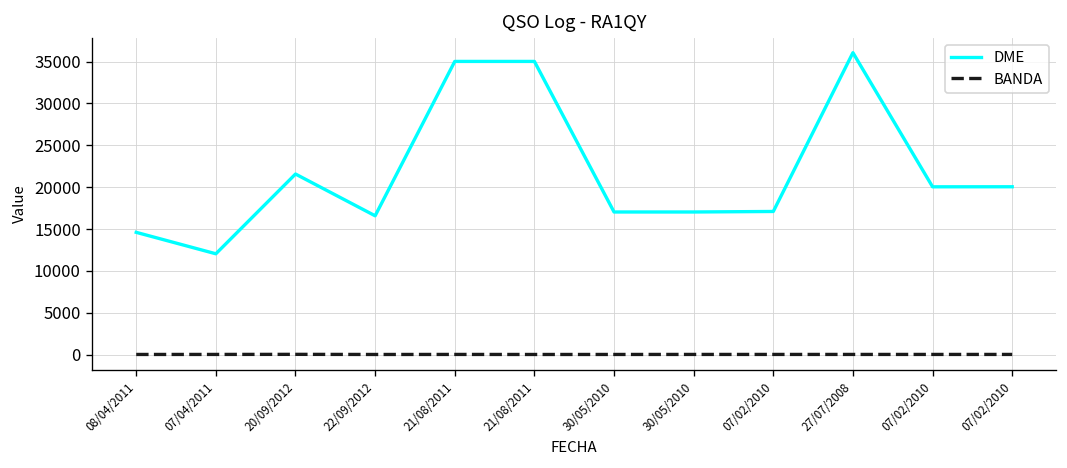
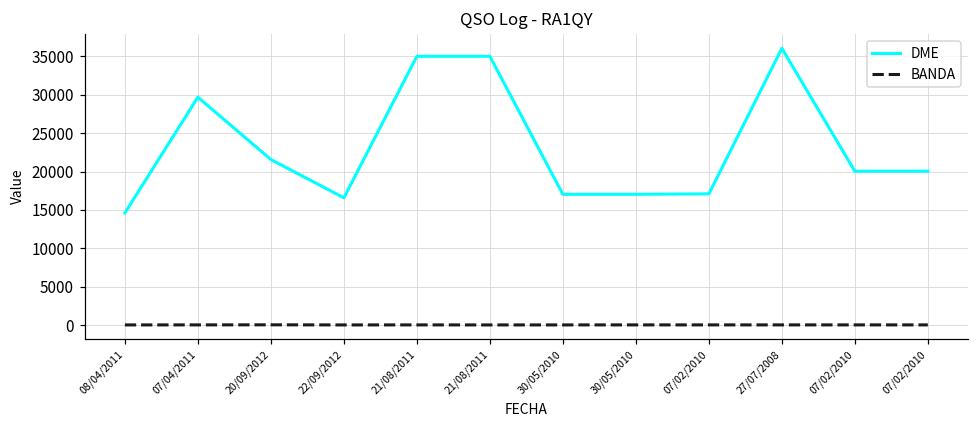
  {
    "DME": {
      "08/04/2011": 15000,
-     "07/04/2011": 12000,
+     "07/04/2011": 30000,
      "20/09/2012": 22000,
      "22/09/2012": 17000,
      "27/07/2008": 36000
    },
    "BANDA": {
      "08/04/2011": 0,
      "07/04/2011": 0,
      "20/09/2012": 0,
      "22/09/2012": 0,
      "27/07/2008": 0
    }
  }
